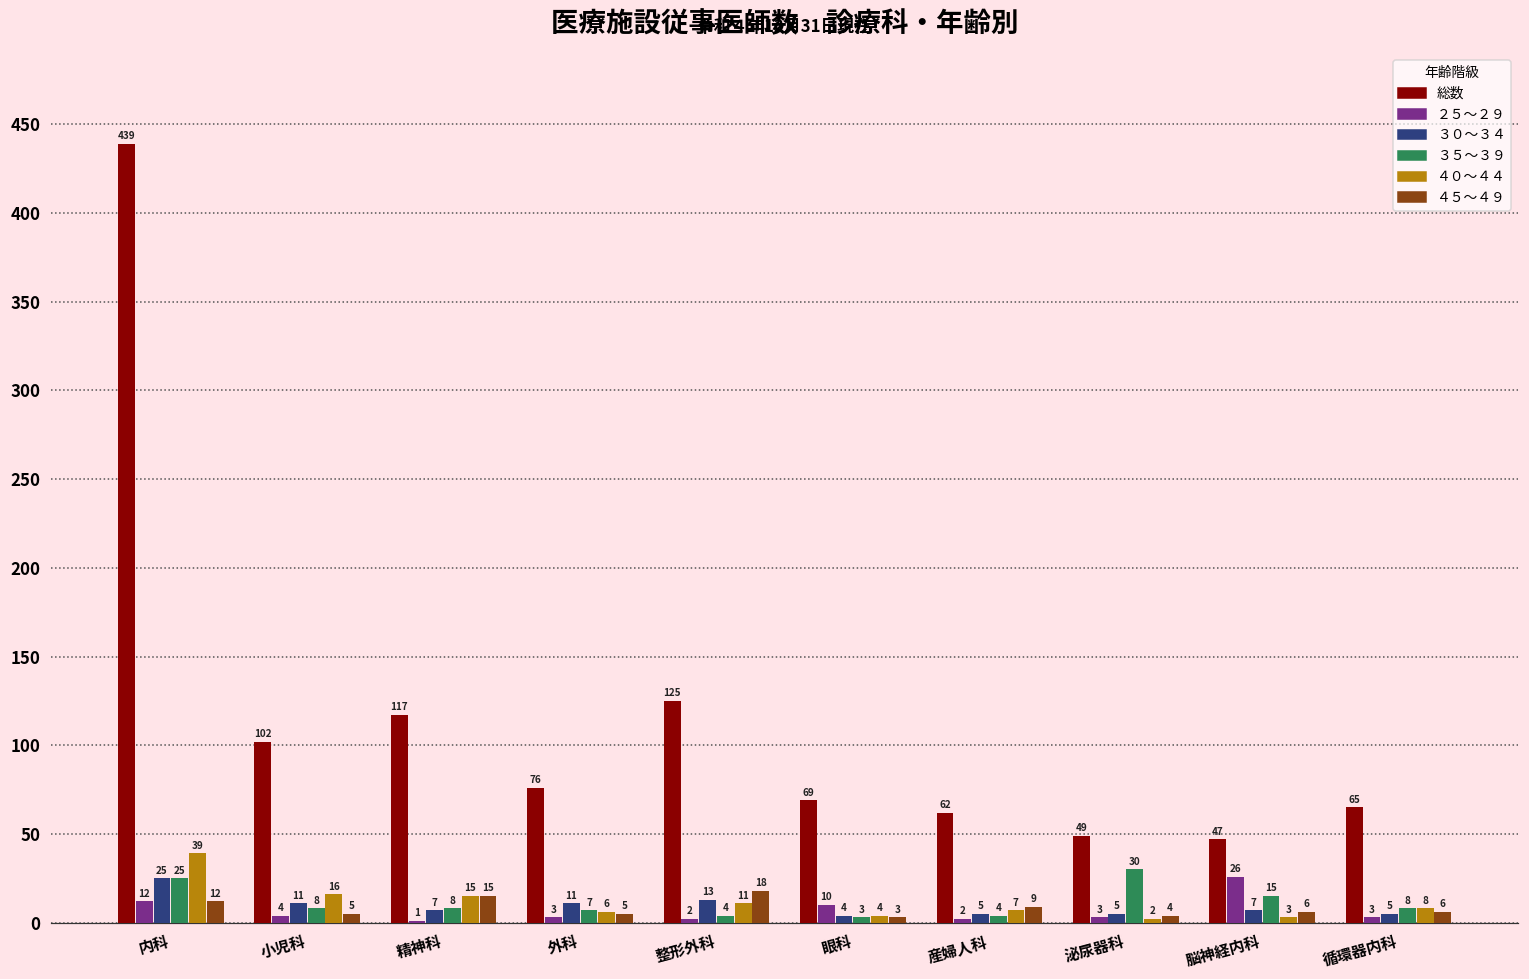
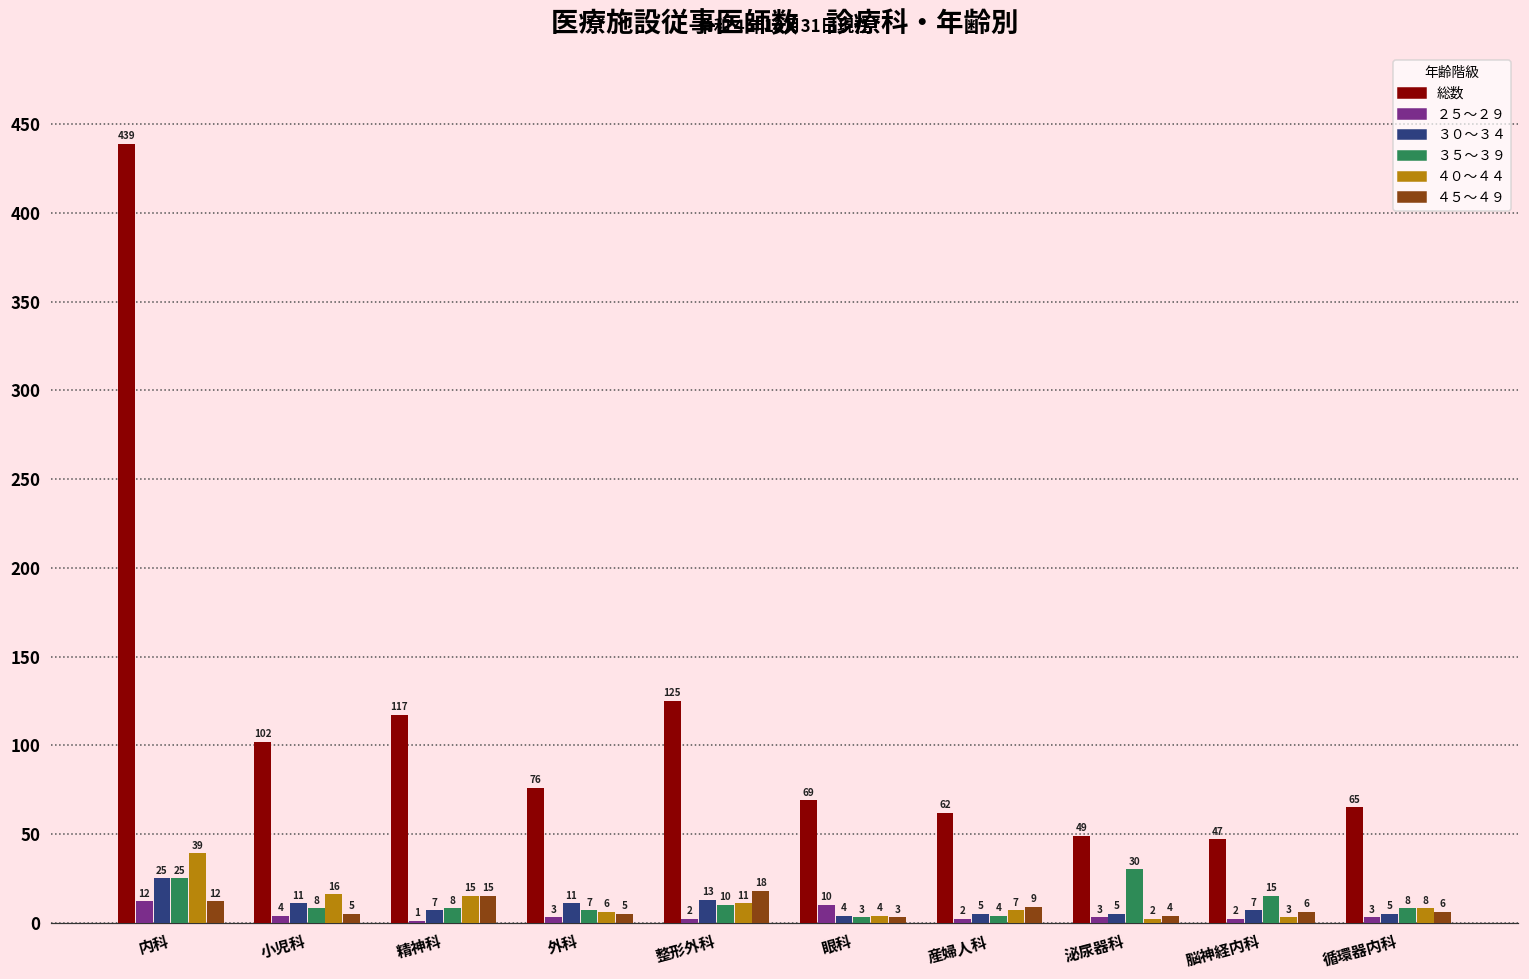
  {
    "総数": {
      "内科": 439,
      "小児科": 102,
      "精神科": 117,
      "外科": 76,
      "整形外科": 125,
      "眼科": 69,
      "産婦人科": 62,
      "泌尿器科": 49,
      "脳神経内科": 47,
      "循環器内科": 65
    },
    "２５～２９": {
      "内科": 12,
      "小児科": 4,
      "精神科": 1,
      "外科": 3,
      "整形外科": 2,
      "眼科": 10,
      "産婦人科": 2,
      "泌尿器科": 3,
-     "脳神経内科": 26,
+     "脳神経内科": 2,
      "循環器内科": 3
    },
    "３０～３４": {
      "内科": 25,
      "小児科": 11,
      "精神科": 7,
      "外科": 11,
      "整形外科": 13,
      "眼科": 4,
      "産婦人科": 5,
      "泌尿器科": 5,
      "脳神経内科": 7,
      "循環器内科": 5
    },
    "３５～３９": {
      "内科": 25,
      "小児科": 8,
      "精神科": 8,
      "外科": 7,
-     "整形外科": 4,
+     "整形外科": 10,
      "眼科": 3,
      "産婦人科": 4,
      "泌尿器科": 30,
      "脳神経内科": 15,
      "循環器内科": 8
    },
    "４０～４４": {
      "内科": 39,
      "小児科": 16,
      "精神科": 15,
      "外科": 6,
      "整形外科": 11,
      "眼科": 4,
      "産婦人科": 7,
      "泌尿器科": 2,
      "脳神経内科": 3,
      "循環器内科": 8
    },
    "４５～４９": {
      "内科": 12,
      "小児科": 5,
      "精神科": 15,
      "外科": 5,
      "整形外科": 18,
      "眼科": 3,
      "産婦人科": 9,
      "泌尿器科": 4,
      "脳神経内科": 6,
      "循環器内科": 6
    }
  }
